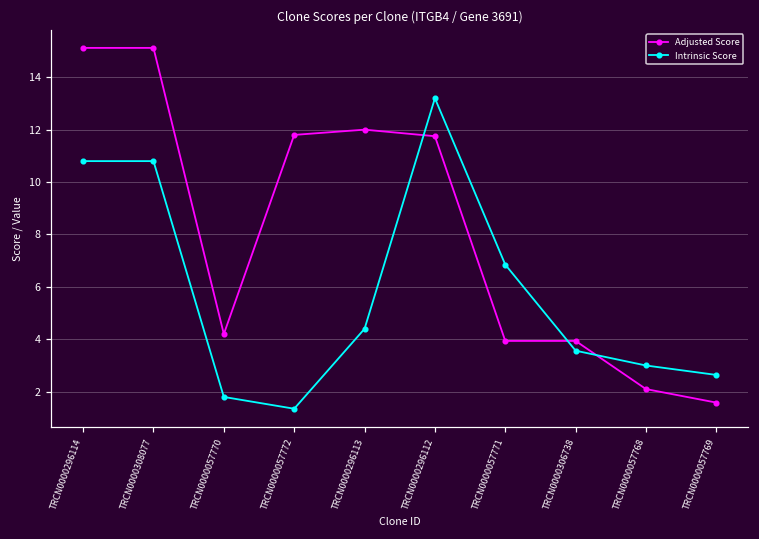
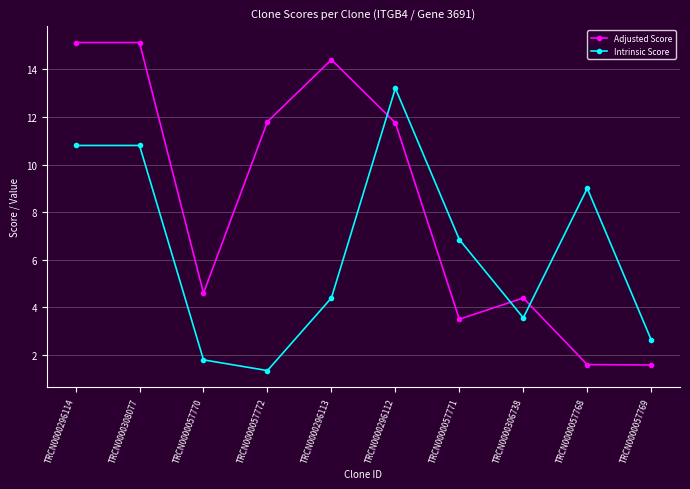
  {
    "Adjusted Score": {
      "TRCN0000296114": 15.1,
      "TRCN0000308077": 15.1,
-     "TRCN0000057770": 4.2,
+     "TRCN0000057770": 4.6,
      "TRCN0000057772": 11.8,
-     "TRCN0000296113": 12.0,
+     "TRCN0000296113": 14.4,
      "TRCN0000296112": 11.8,
-     "TRCN0000057771": 3.9,
-     "TRCN0000306738": 3.9,
-     "TRCN0000057768": 2.1,
+     "TRCN0000057771": 3.5,
+     "TRCN0000306738": 4.4,
+     "TRCN0000057768": 1.6,
      "TRCN0000057769": 1.6
    },
    "Intrinsic Score": {
      "TRCN0000296114": 10.8,
      "TRCN0000308077": 10.8,
      "TRCN0000057770": 1.8,
      "TRCN0000057772": 1.4,
      "TRCN0000296113": 4.4,
      "TRCN0000296112": 13.2,
      "TRCN0000057771": 6.9,
      "TRCN0000306738": 3.6,
-     "TRCN0000057768": 3,
+     "TRCN0000057768": 9,
      "TRCN0000057769": 2.6
    }
  }
